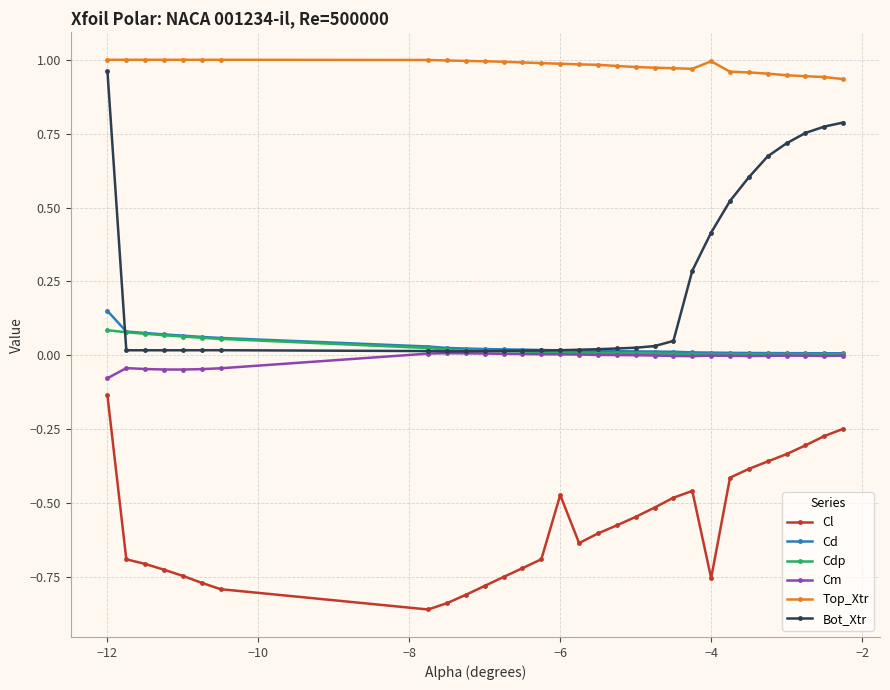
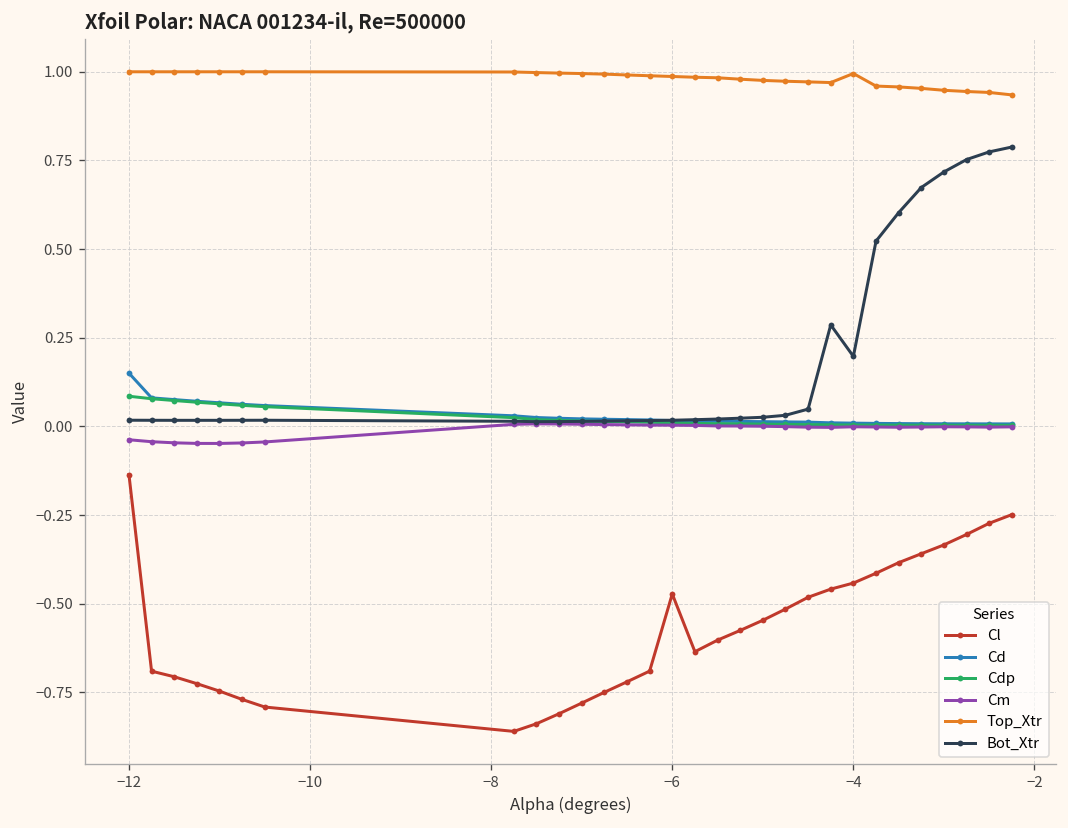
  {
    "Cl": {
      "−12": -0.14,
      "−6": -0.47,
-     "−4": -0.75
+     "−4": -0.44
    },
    "Cd": {
      "−12": 0.15
    },
    "Cdp": {
      "−12": 0.09
    },
    "Cm": {
-     "−12": -0.08
+     "−12": -0.04
    },
    "Top_Xtr": {
      "−12": 1.00,
      "−6": 0.99,
      "−4": 1.00
    },
    "Bot_Xtr": {
-     "−12": 0.96,
-     "−4": 0.42
+     "−12": 0.02,
+     "−4": 0.20
    }
  }
